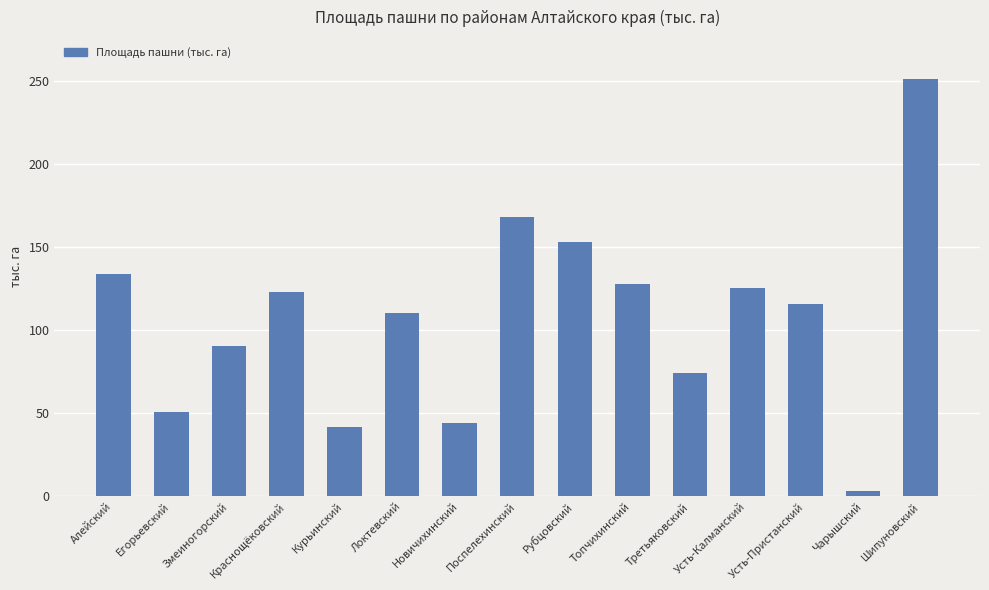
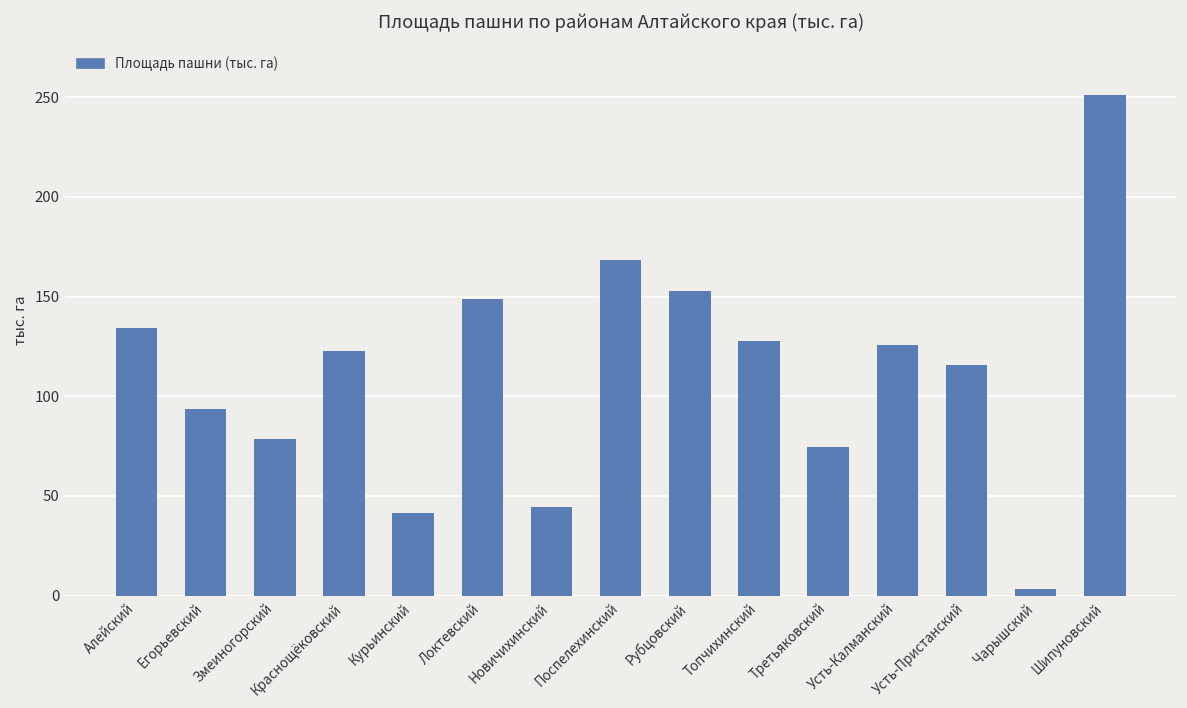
  {
    "Алейский": 134,
-   "Егорьевский": 51,
-   "Змеиногорский": 90,
+   "Егорьевский": 94,
+   "Змеиногорский": 79,
    "Краснощёковский": 123,
    "Курьинский": 42,
-   "Локтевский": 110,
+   "Локтевский": 149,
    "Новичихинский": 44,
    "Поспелехинский": 168,
    "Рубцовский": 153,
    "Топчихинский": 128,
    "Третьяковский": 74,
    "Усть-Калманский": 126,
    "Усть-Пристанский": 116,
    "Чарышский": 4,
    "Шипуновский": 251
  }
